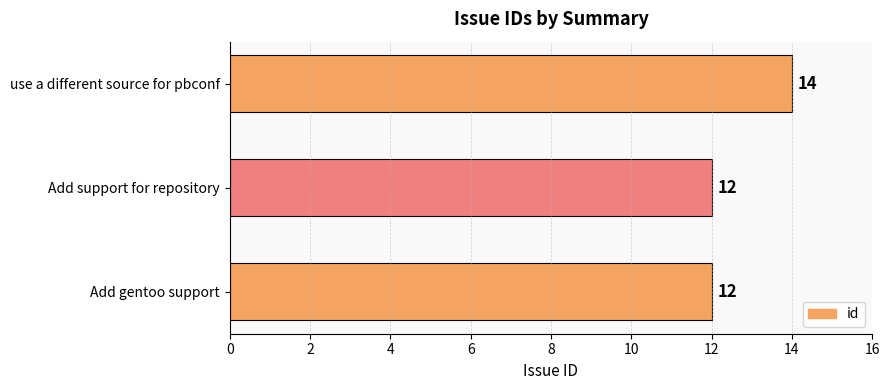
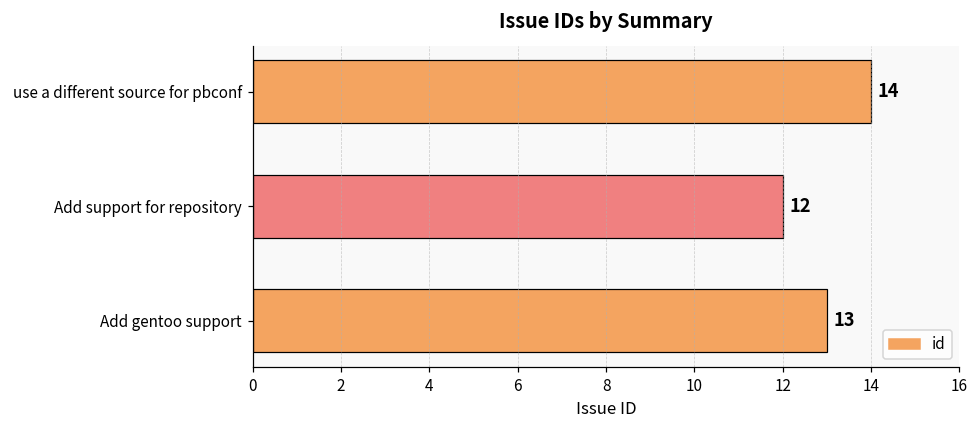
  {
    "use a different source for pbconf": 14,
    "Add support for repository": 12,
-   "Add gentoo support": 12
+   "Add gentoo support": 13
  }
